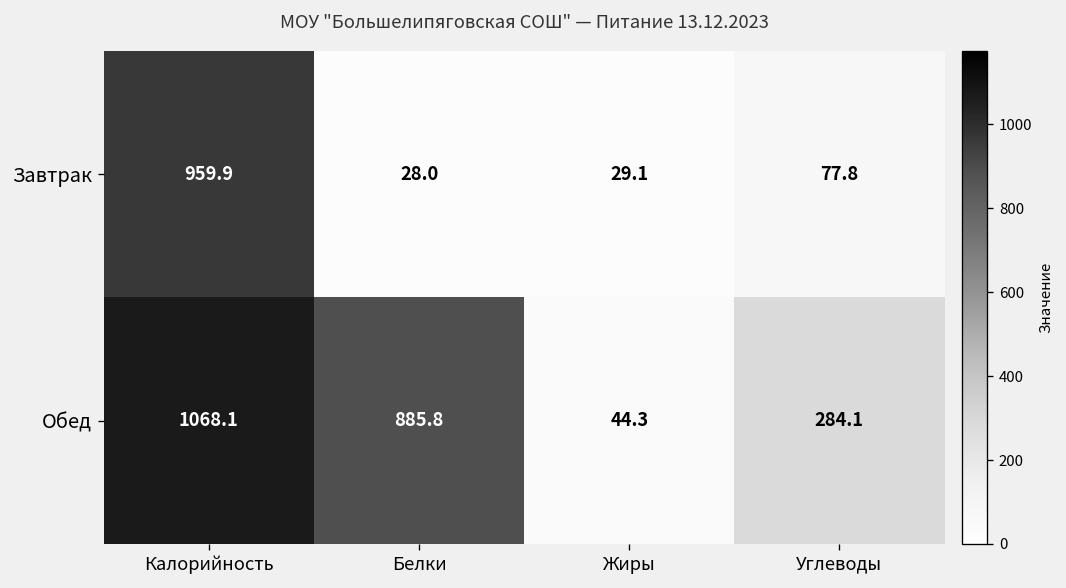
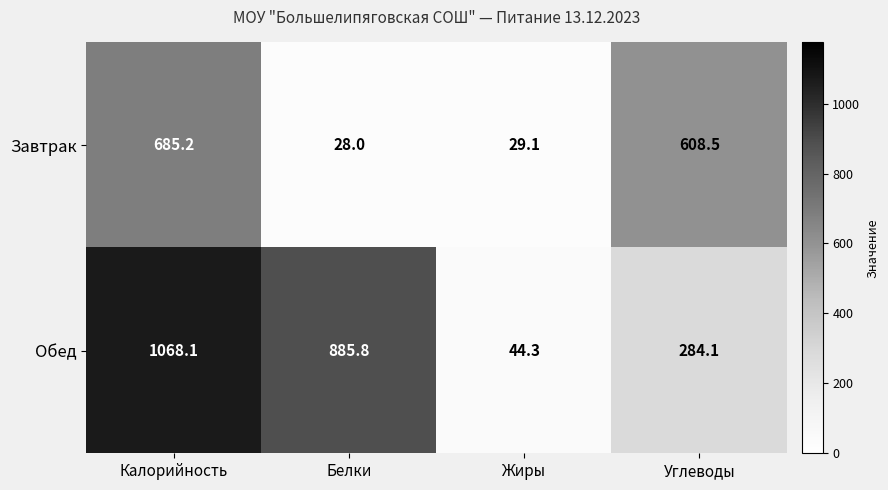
  {
    "Завтрак": {
-     "Калорийность": 959.9,
+     "Калорийность": 685.2,
      "Белки": 28.0,
      "Жиры": 29.1,
-     "Углеводы": 77.8
+     "Углеводы": 608.5
    },
    "Обед": {
      "Калорийность": 1068.1,
      "Белки": 885.8,
      "Жиры": 44.3,
      "Углеводы": 284.1
    }
  }
